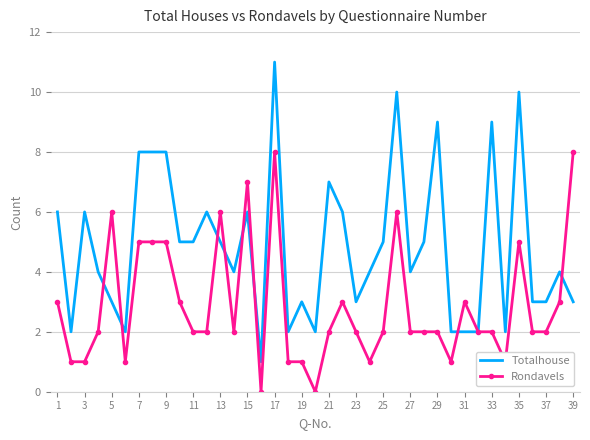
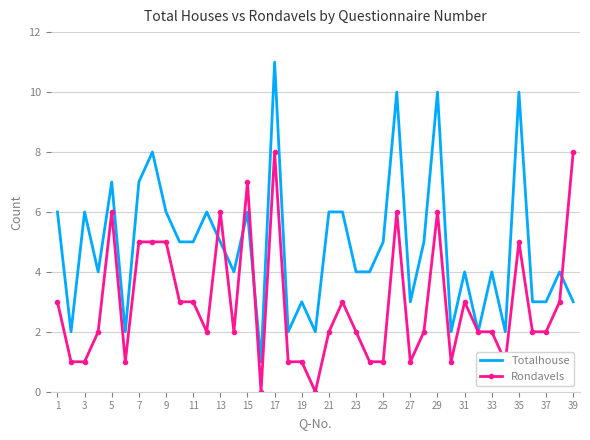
  {
    "Totalhouse": {
      "1": 6,
      "3": 6,
-     "5": 3,
-     "7": 8,
-     "9": 8,
+     "5": 7,
+     "7": 7,
+     "9": 6,
      "11": 5,
      "13": 5,
      "15": 6,
      "17": 11,
      "19": 3,
-     "21": 7,
-     "23": 3,
+     "21": 6,
+     "23": 4,
      "25": 5,
-     "27": 4,
-     "29": 9,
-     "31": 2,
-     "33": 9,
+     "27": 3,
+     "29": 10,
+     "31": 4,
+     "33": 4,
      "35": 10,
      "37": 3,
      "39": 3
    },
    "Rondavels": {
      "1": 3,
      "3": 1,
      "5": 6,
      "7": 5,
      "9": 5,
-     "11": 2,
+     "11": 3,
      "13": 6,
      "15": 7,
      "17": 8,
      "19": 1,
      "21": 2,
      "23": 2,
-     "25": 2,
-     "27": 2,
-     "29": 2,
+     "25": 1,
+     "27": 1,
+     "29": 6,
      "31": 3,
      "33": 2,
      "35": 5,
      "37": 2,
      "39": 8
    }
  }
